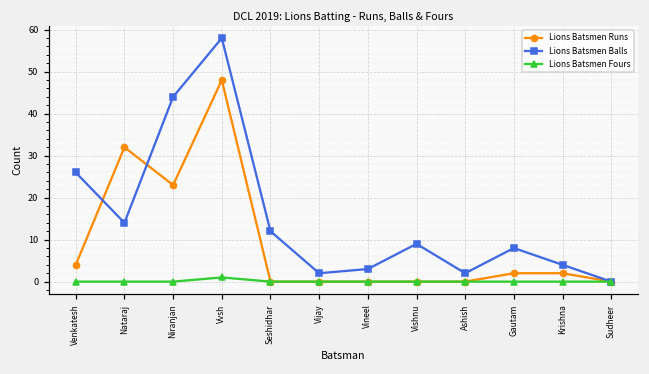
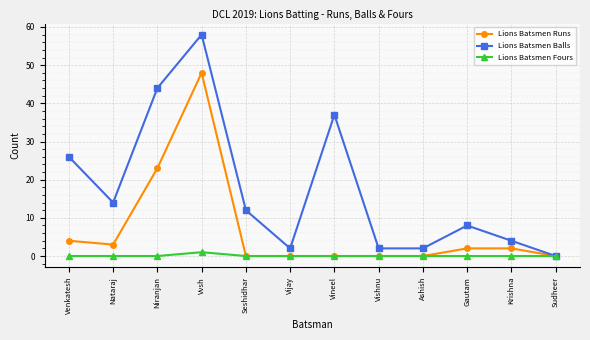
  {
    "Lions Batsmen Runs": {
      "Venkatesh": 4,
-     "Nataraj": 32,
+     "Nataraj": 3,
      "Niranjan": 23,
      "Vvsh": 48,
      "Gautam": 2,
      "Krishna": 2
    },
    "Lions Batsmen Balls": {
      "Venkatesh": 26,
      "Nataraj": 14,
      "Niranjan": 44,
      "Vvsh": 58,
      "Seshidhar": 12,
      "Vijay": 2,
-     "Vineel": 3,
-     "Vishnu": 9,
+     "Vineel": 37,
+     "Vishnu": 2,
      "Ashish": 2,
      "Gautam": 8,
      "Krishna": 4
    },
    "Lions Batsmen Fours": {
      "Venkatesh": 0,
      "Nataraj": 0,
      "Niranjan": 0,
      "Vvsh": 1,
      "Gautam": 0,
      "Krishna": 0
    }
  }
